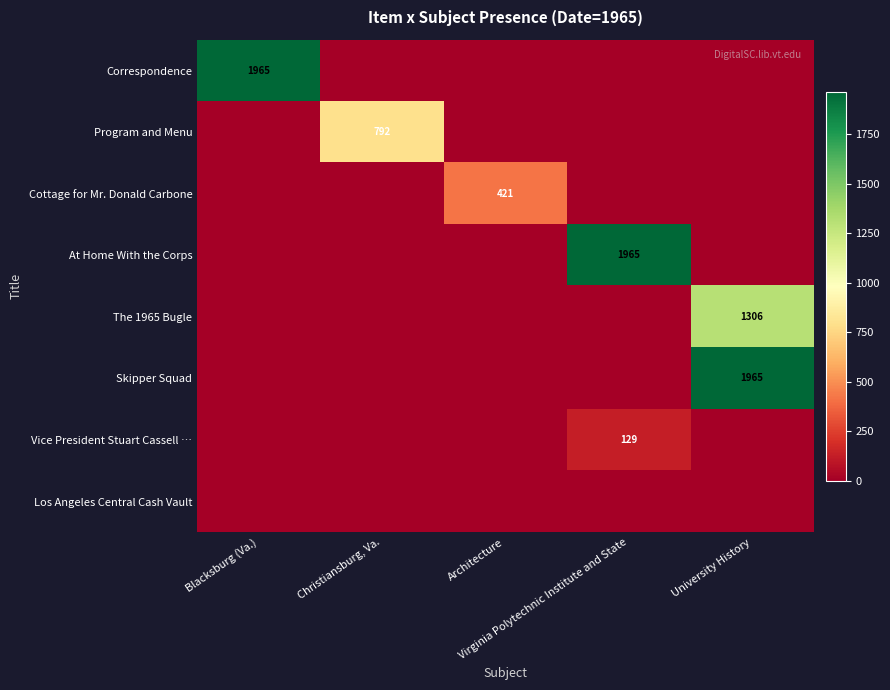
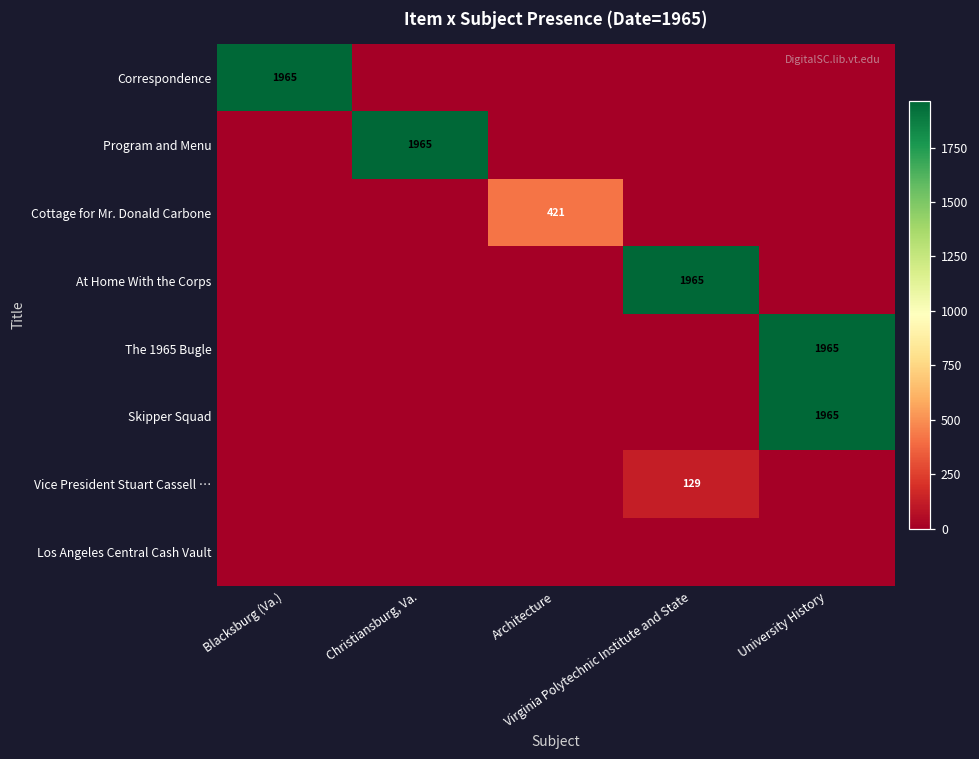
  {
    "Correspondence": {
      "Blacksburg (Va.)": 1965
    },
    "Program and Menu": {
-     "Christiansburg, Va.": 792
+     "Christiansburg, Va.": 1965
    },
    "Cottage for Mr. Donald Carbone": {
      "Architecture": 421
    },
    "At Home With the Corps": {
      "Virginia Polytechnic Institute and State": 1965
    },
    "The 1965 Bugle": {
-     "University History": 1306
+     "University History": 1965
    },
    "Skipper Squad": {
      "University History": 1965
    },
    "Vice President Stuart Cassell …": {
      "Virginia Polytechnic Institute and State": 129
    }
  }
